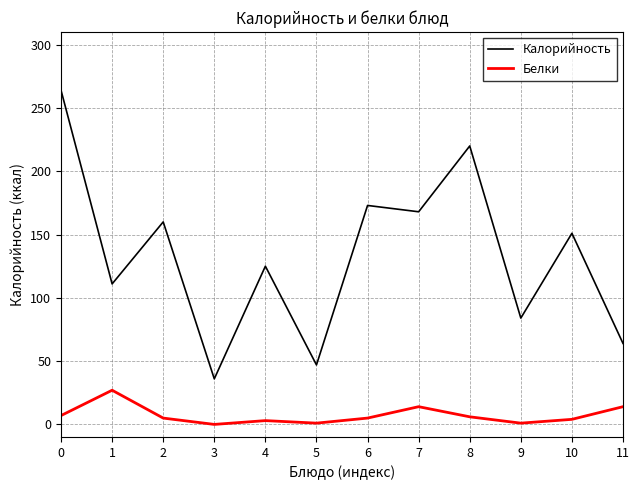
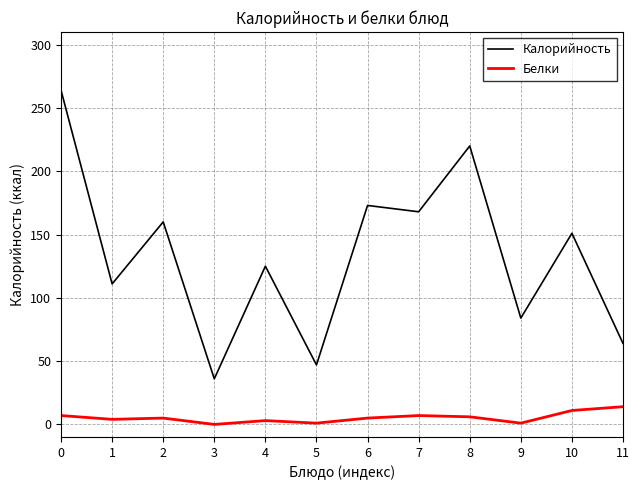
  {
    "Калорийность": {
      "0": 264,
      "1": 111,
      "2": 160,
      "3": 36,
      "4": 125,
      "5": 47,
      "6": 173,
      "7": 168,
      "8": 220,
      "9": 84,
      "10": 151,
      "11": 64
    },
    "Белки": {
      "0": 7,
-     "1": 27,
+     "1": 4,
      "2": 5,
      "3": 0,
      "4": 3,
      "5": 1,
      "6": 5,
-     "7": 14,
+     "7": 7,
      "8": 6,
      "9": 1,
-     "10": 4,
+     "10": 11,
      "11": 14
    }
  }
